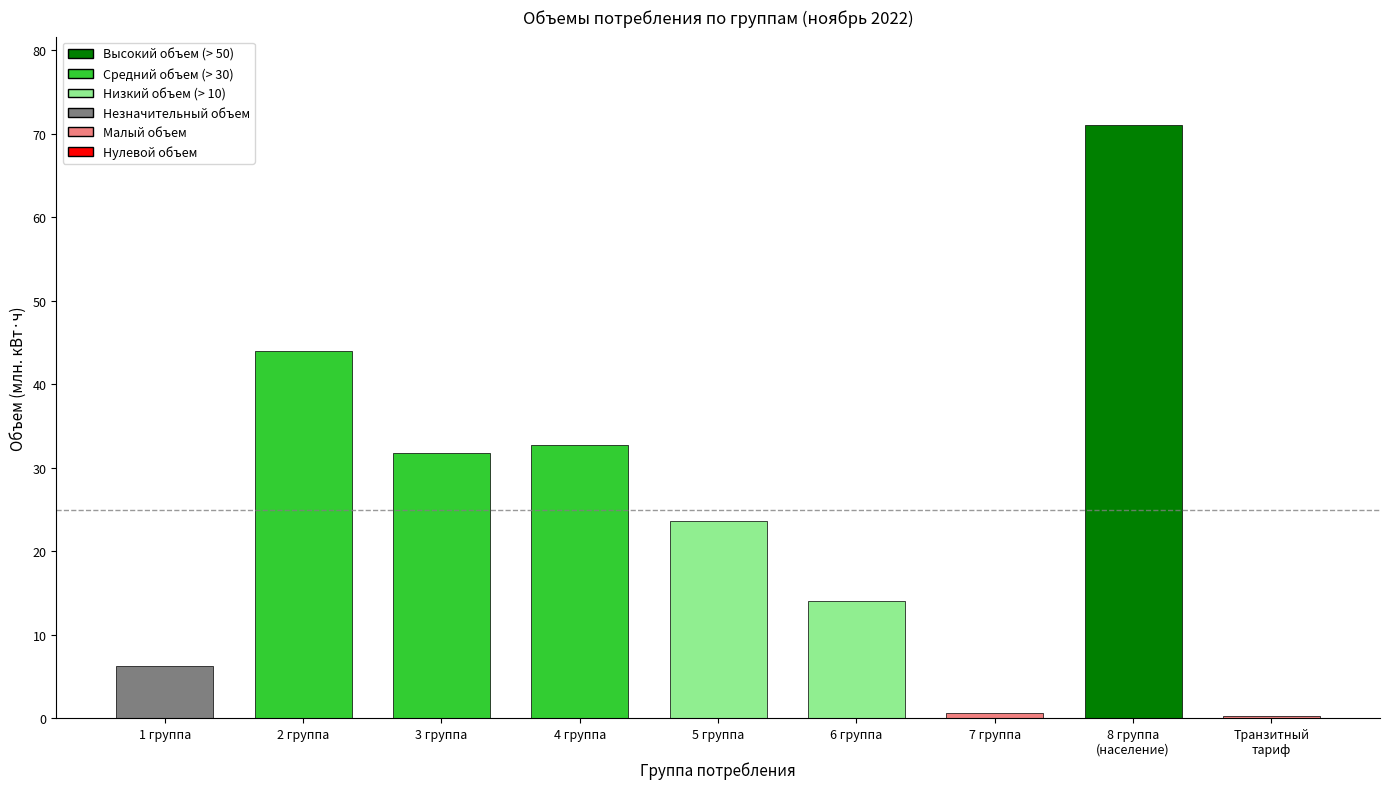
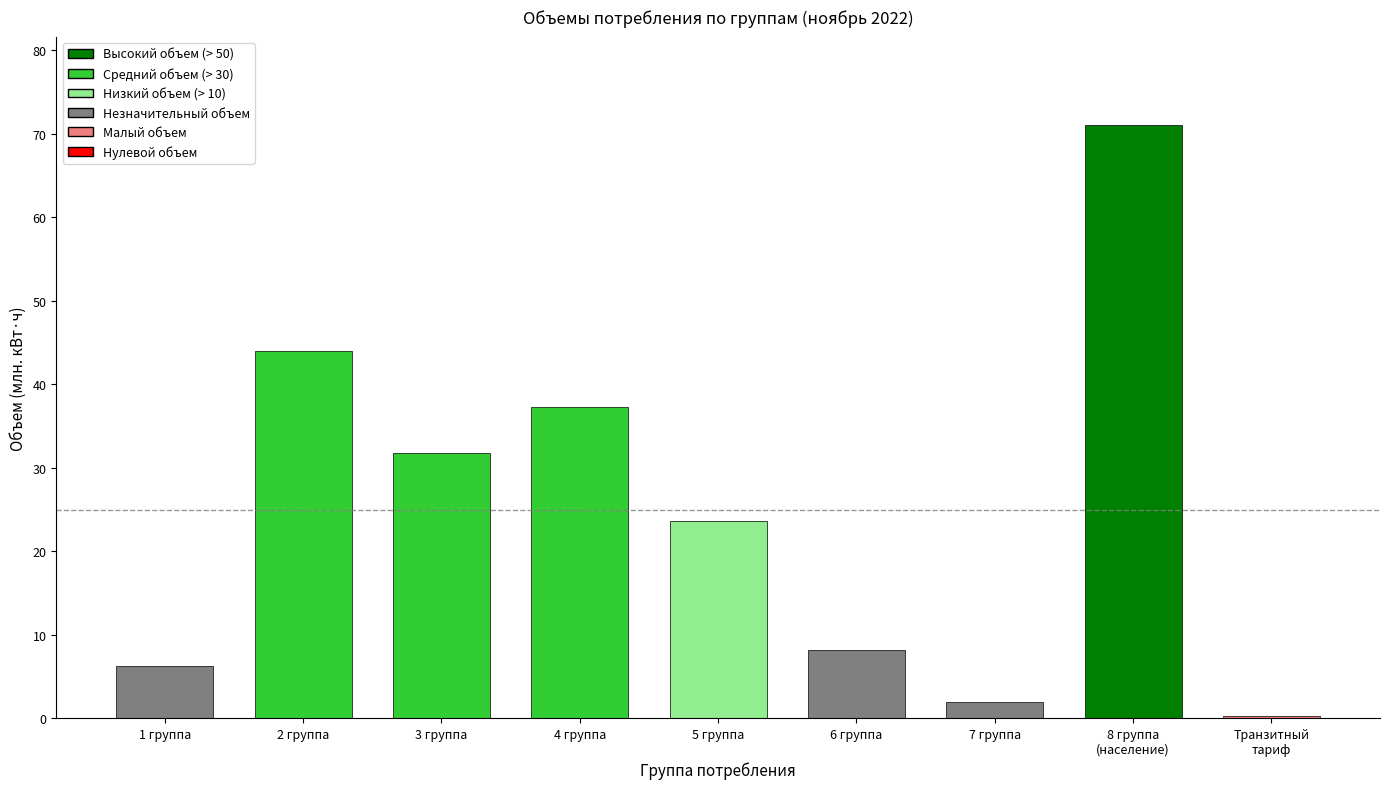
  {
    "1 группа": 6,
    "2 группа": 44,
    "3 группа": 32,
-   "4 группа": 33,
+   "4 группа": 37,
    "5 группа": 24,
-   "6 группа": 14,
-   "7 группа": 1,
+   "6 группа": 8,
+   "7 группа": 2,
    "8 группа (население)": 71
  }
